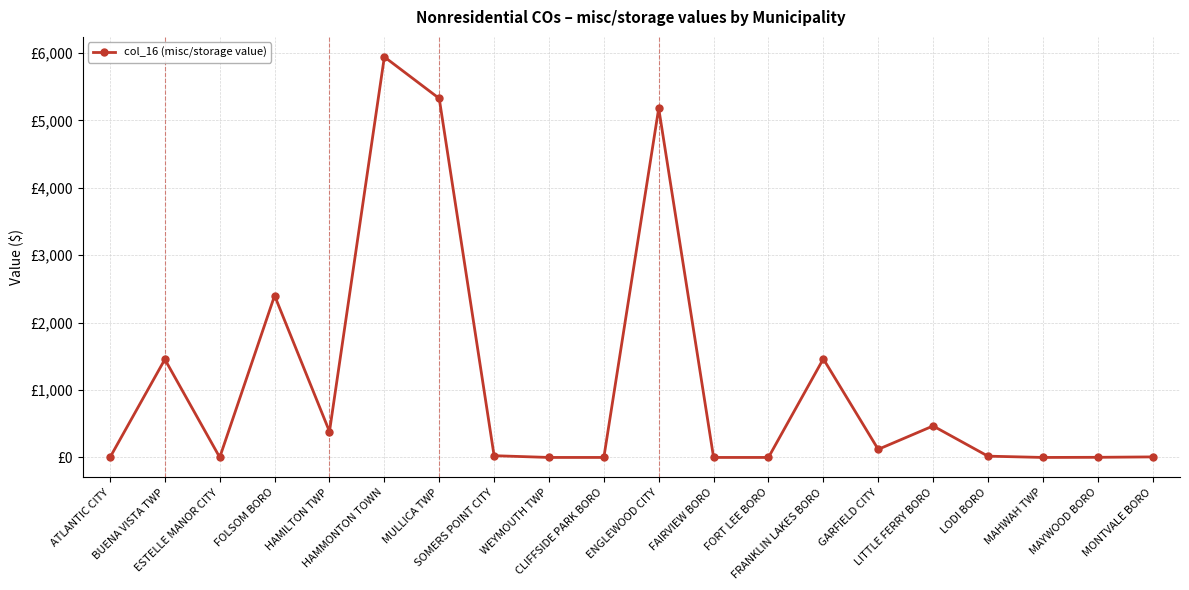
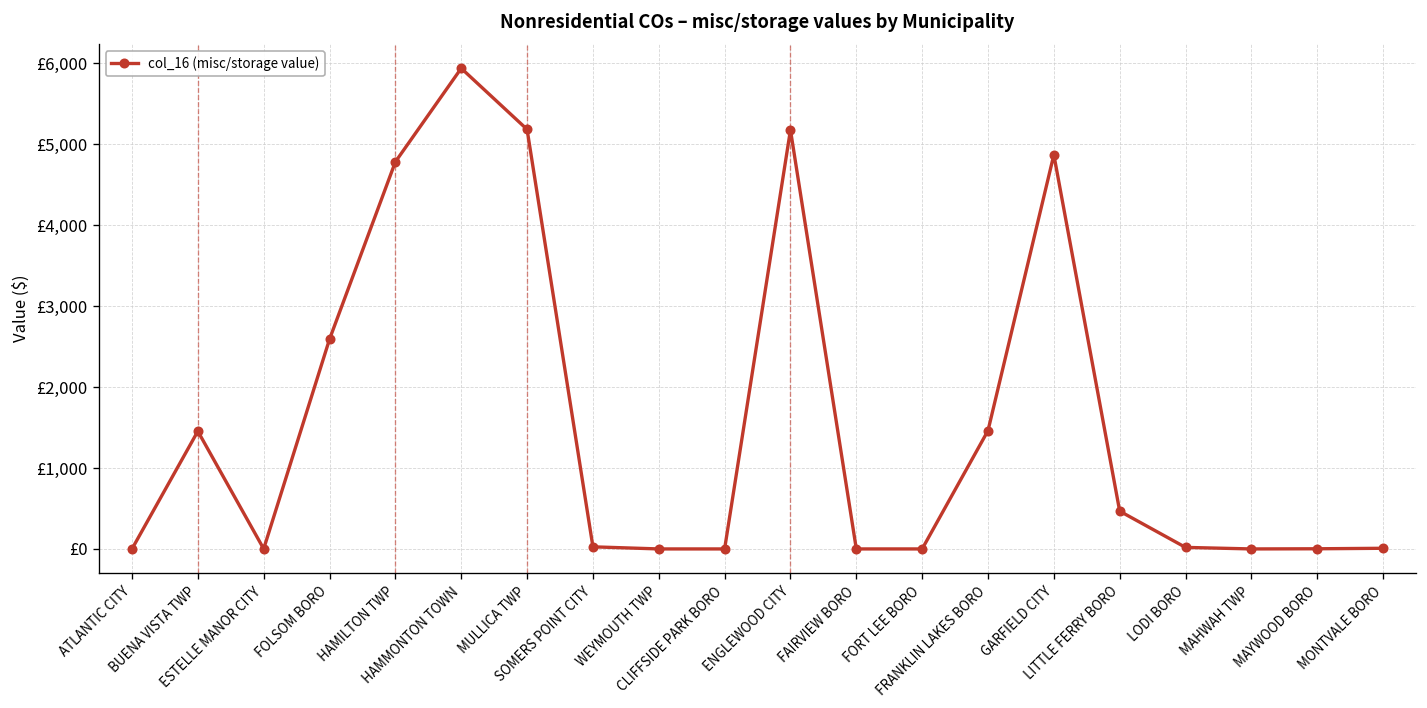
  {
    "ATLANTIC CITY": "£0",
    "BUENA VISTA TWP": "£1,500",
    "ESTELLE MANOR CITY": "£0",
-   "FOLSOM BORO": "£2,400",
-   "HAMILTON TWP": "£400",
+   "FOLSOM BORO": "£2,600",
+   "HAMILTON TWP": "£4,800",
    "HAMMONTON TOWN": "£5,900",
-   "MULLICA TWP": "£5,300",
+   "MULLICA TWP": "£5,200",
    "SOMERS POINT CITY": "£0",
    "WEYMOUTH TWP": "£0",
    "CLIFFSIDE PARK BORO": "£0",
    "ENGLEWOOD CITY": "£5,200",
    "FAIRVIEW BORO": "£0",
    "FORT LEE BORO": "£0",
    "FRANKLIN LAKES BORO": "£1,500",
-   "GARFIELD CITY": "£100",
+   "GARFIELD CITY": "£4,900",
    "LITTLE FERRY BORO": "£500",
    "LODI BORO": "£0",
    "MAHWAH TWP": "£0",
    "MAYWOOD BORO": "£0",
    "MONTVALE BORO": "£0"
  }
